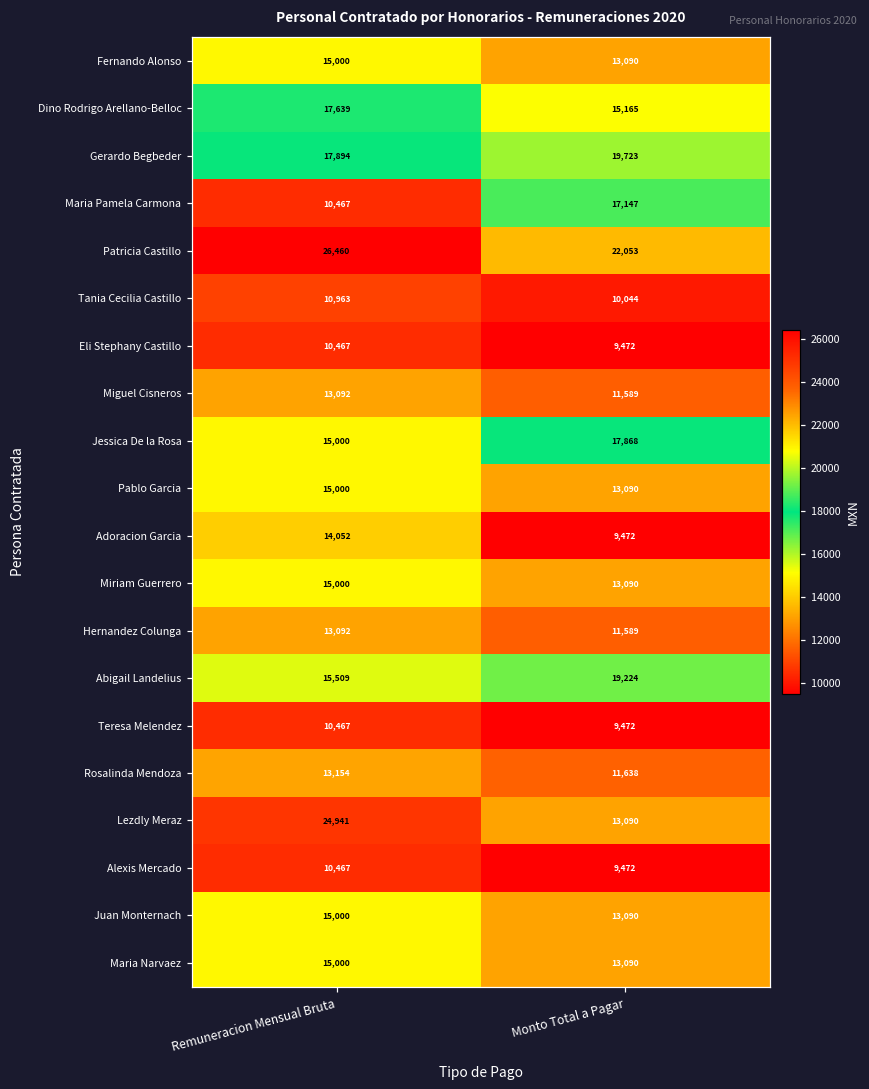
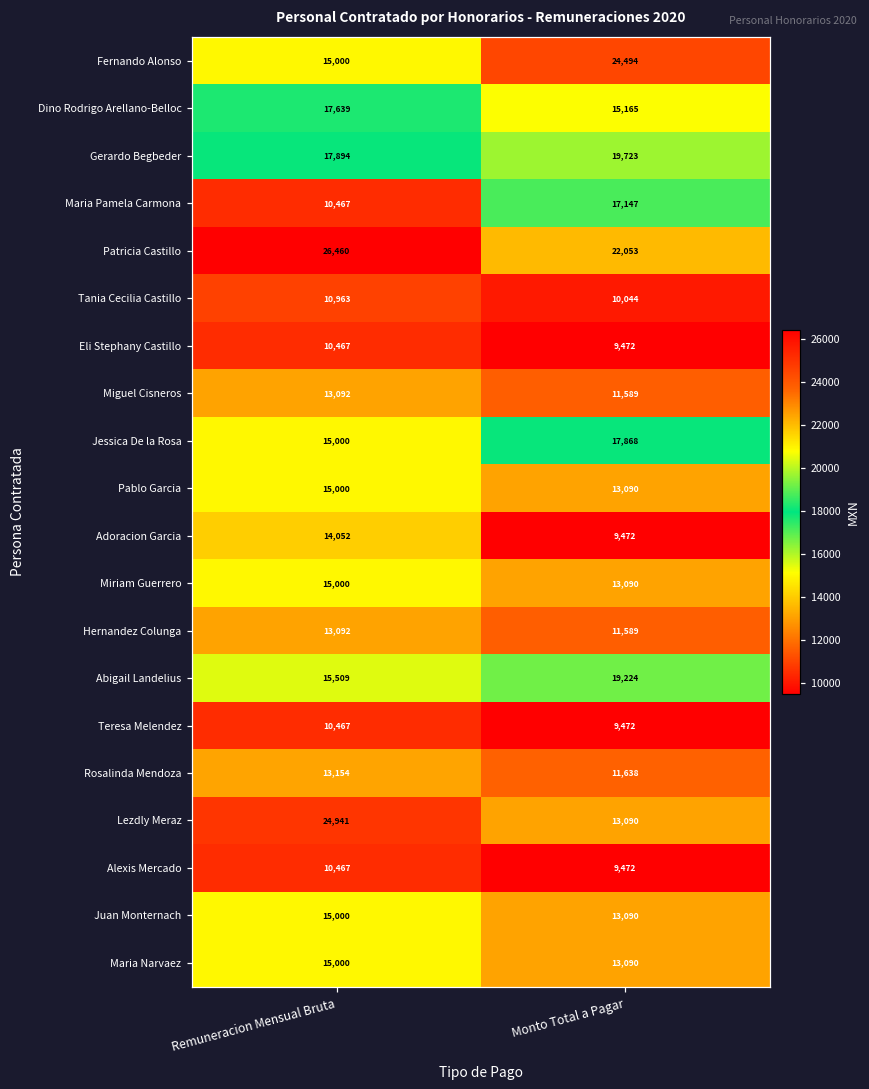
  {
    "Fernando Alonso": {
      "Remuneracion Mensual Bruta": "15,000",
-     "Monto Total a Pagar": "13,090"
+     "Monto Total a Pagar": "24,494"
    },
    "Dino Rodrigo Arellano-Belloc": {
      "Remuneracion Mensual Bruta": "17,639",
      "Monto Total a Pagar": "15,165"
    },
    "Gerardo Begbeder": {
      "Remuneracion Mensual Bruta": "17,894",
      "Monto Total a Pagar": "19,723"
    },
    "Maria Pamela Carmona": {
      "Remuneracion Mensual Bruta": "10,467",
      "Monto Total a Pagar": "17,147"
    },
    "Patricia Castillo": {
      "Remuneracion Mensual Bruta": "26,460",
      "Monto Total a Pagar": "22,053"
    },
    "Tania Cecilia Castillo": {
      "Remuneracion Mensual Bruta": "10,963",
      "Monto Total a Pagar": "10,044"
    },
    "Eli Stephany Castillo": {
      "Remuneracion Mensual Bruta": "10,467",
      "Monto Total a Pagar": "9,472"
    },
    "Miguel Cisneros": {
      "Remuneracion Mensual Bruta": "13,092",
      "Monto Total a Pagar": "11,589"
    },
    "Jessica De la Rosa": {
      "Remuneracion Mensual Bruta": "15,000",
      "Monto Total a Pagar": "17,868"
    },
    "Pablo Garcia": {
      "Remuneracion Mensual Bruta": "15,000",
      "Monto Total a Pagar": "13,090"
    },
    "Adoracion Garcia": {
      "Remuneracion Mensual Bruta": "14,052",
      "Monto Total a Pagar": "9,472"
    },
    "Miriam Guerrero": {
      "Remuneracion Mensual Bruta": "15,000",
      "Monto Total a Pagar": "13,090"
    },
    "Hernandez Colunga": {
      "Remuneracion Mensual Bruta": "13,092",
      "Monto Total a Pagar": "11,589"
    },
    "Abigail Landelius": {
      "Remuneracion Mensual Bruta": "15,509",
      "Monto Total a Pagar": "19,224"
    },
    "Teresa Melendez": {
      "Remuneracion Mensual Bruta": "10,467",
      "Monto Total a Pagar": "9,472"
    },
    "Rosalinda Mendoza": {
      "Remuneracion Mensual Bruta": "13,154",
      "Monto Total a Pagar": "11,638"
    },
    "Lezdly Meraz": {
      "Remuneracion Mensual Bruta": "24,941",
      "Monto Total a Pagar": "13,090"
    },
    "Alexis Mercado": {
      "Remuneracion Mensual Bruta": "10,467",
      "Monto Total a Pagar": "9,472"
    },
    "Juan Monternach": {
      "Remuneracion Mensual Bruta": "15,000",
      "Monto Total a Pagar": "13,090"
    },
    "Maria Narvaez": {
      "Remuneracion Mensual Bruta": "15,000",
      "Monto Total a Pagar": "13,090"
    }
  }
